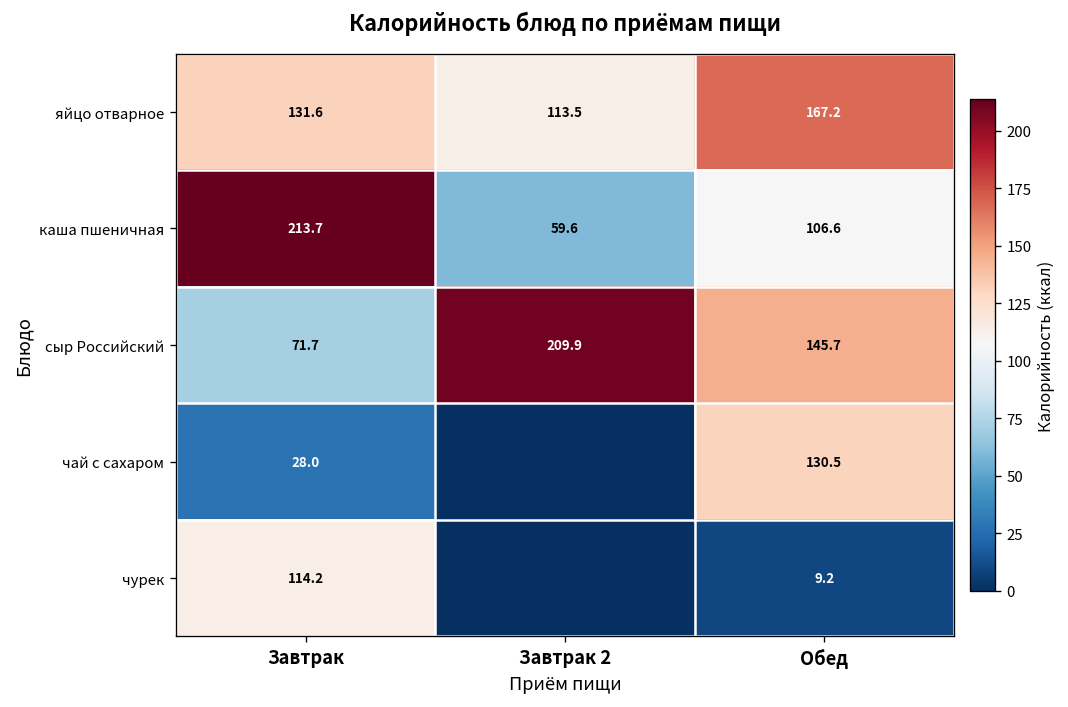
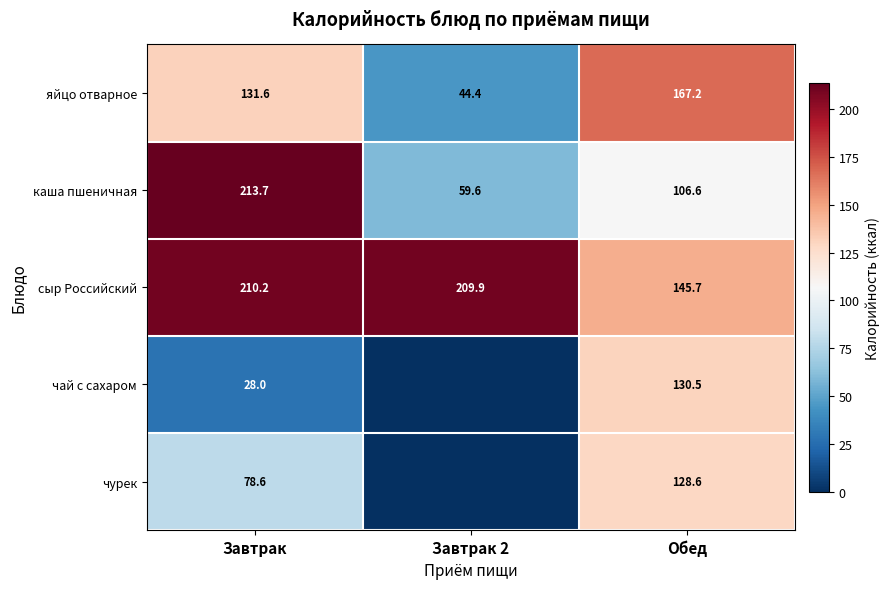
  {
    "яйцо отварное": {
      "Завтрак": 131.6,
-     "Завтрак 2": 113.5,
+     "Завтрак 2": 44.4,
      "Обед": 167.2
    },
    "каша пшеничная": {
      "Завтрак": 213.7,
      "Завтрак 2": 59.6,
      "Обед": 106.6
    },
    "сыр Российский": {
-     "Завтрак": 71.7,
+     "Завтрак": 210.2,
      "Завтрак 2": 209.9,
      "Обед": 145.7
    },
    "чай с сахаром": {
      "Завтрак": 28.0,
      "Обед": 130.5
    },
    "чурек": {
-     "Завтрак": 114.2,
-     "Обед": 9.2
+     "Завтрак": 78.6,
+     "Обед": 128.6
    }
  }
